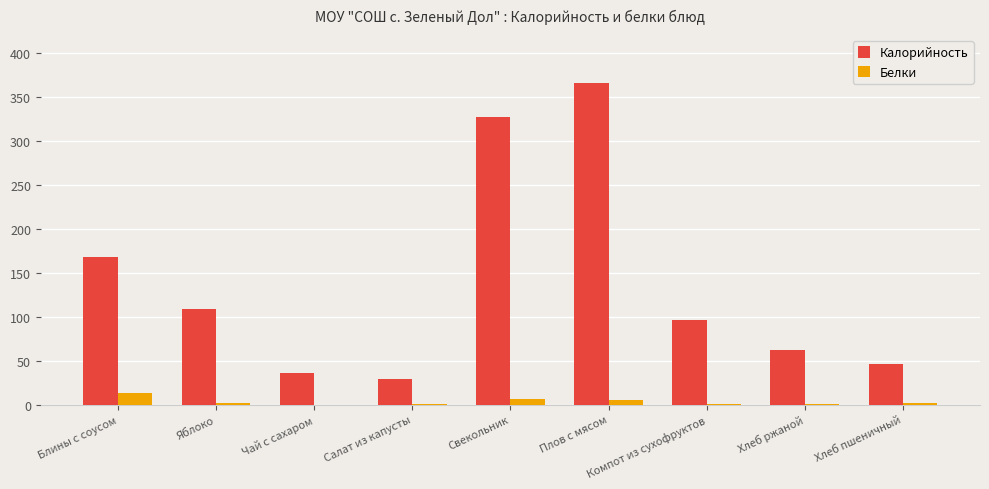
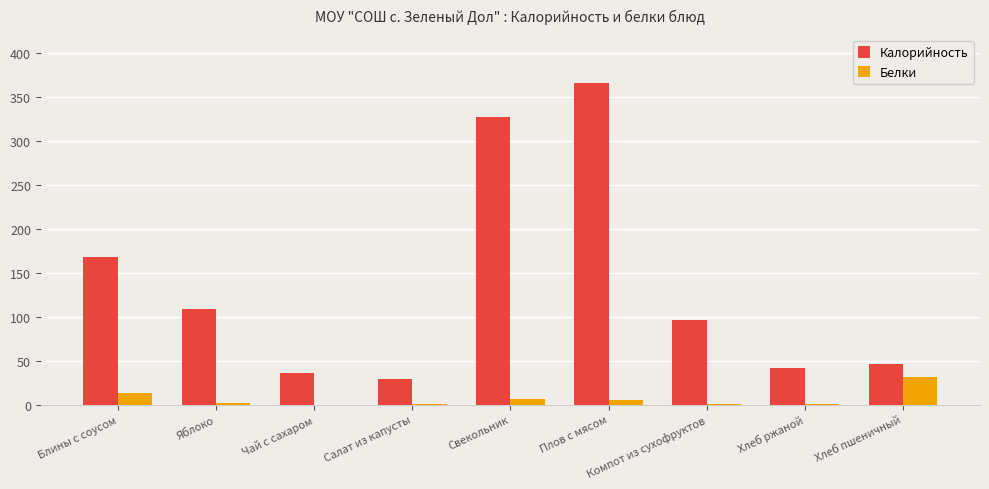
  {
    "Калорийность": {
      "Блины с соусом": 170,
      "Яблоко": 110,
      "Чай с сахаром": 40,
      "Салат из капусты": 30,
      "Свекольник": 330,
      "Плов с мясом": 370,
      "Компот из сухофруктов": 100,
-     "Хлеб ржаной": 60,
+     "Хлеб ржаной": 40,
      "Хлеб пшеничный": 50
    },
    "Белки": {
      "Блины с соусом": 10,
      "Свекольник": 10,
      "Плов с мясом": 10,
-     "Хлеб пшеничный": 0
+     "Хлеб пшеничный": 30
    }
  }
